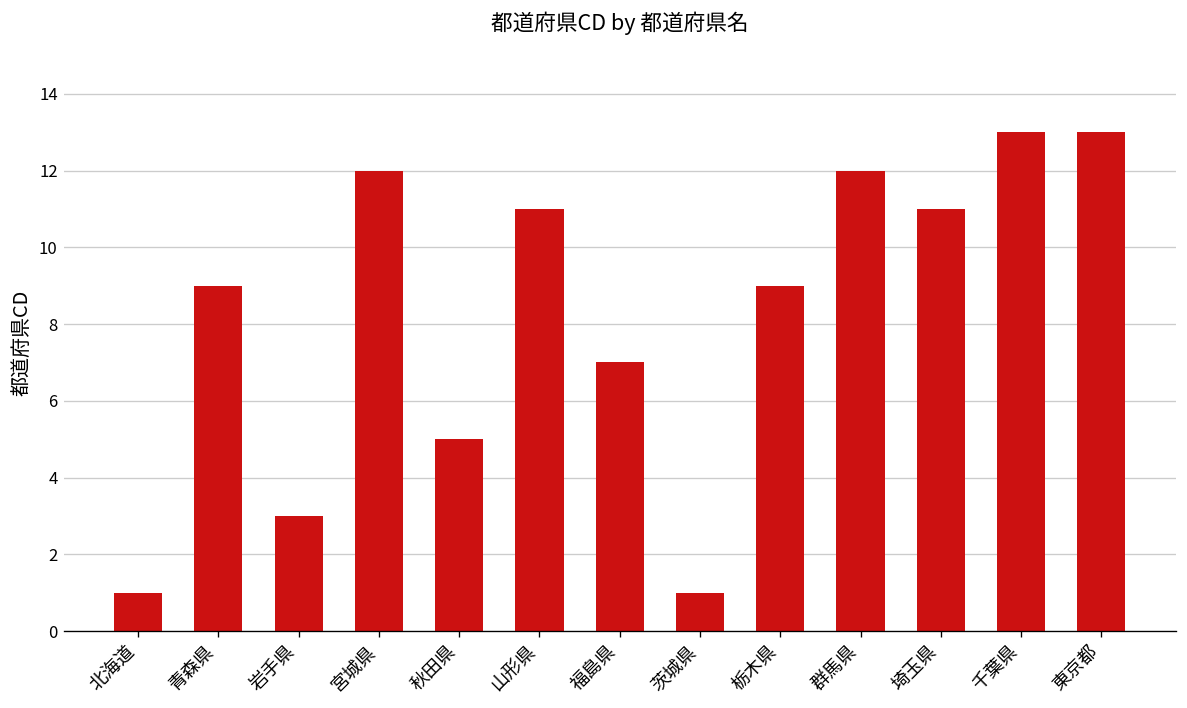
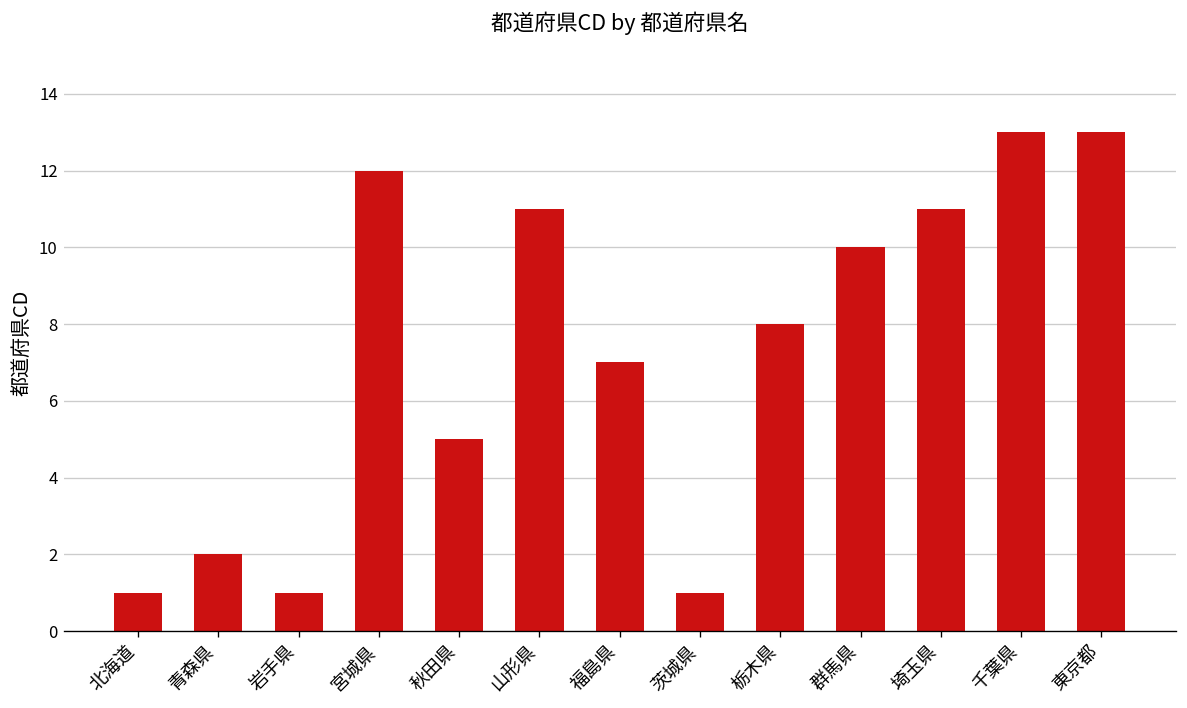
  {
    "北海道": 1,
-   "青森県": 9,
-   "岩手県": 3,
+   "青森県": 2,
+   "岩手県": 1,
    "宮城県": 12,
    "秋田県": 5,
    "山形県": 11,
    "福島県": 7,
    "茨城県": 1,
-   "栃木県": 9,
-   "群馬県": 12,
+   "栃木県": 8,
+   "群馬県": 10,
    "埼玉県": 11,
    "千葉県": 13,
    "東京都": 13
  }
